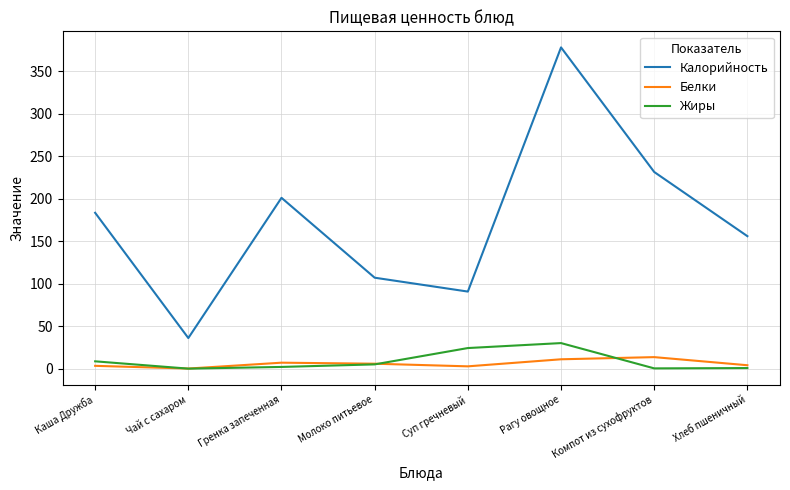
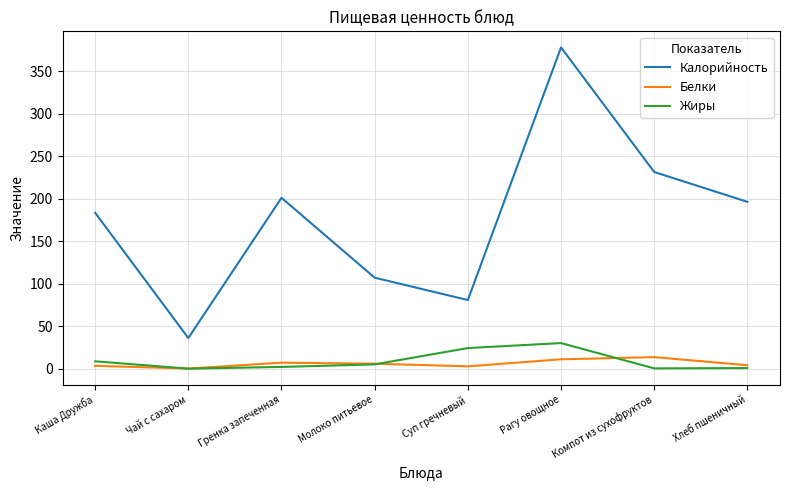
  {
    "Калорийность": {
      "Каша Дружба": 180,
      "Чай с сахаром": 40,
      "Гренка запеченная": 200,
      "Молоко питьевое": 110,
-     "Суп гречневый": 90,
+     "Суп гречневый": 80,
      "Рагу овощное": 380,
      "Компот из сухофруктов": 230,
-     "Хлеб пшеничный": 160
+     "Хлеб пшеничный": 200
    },
    "Белки": {
      "Каша Дружба": 0,
      "Гренка запеченная": 10,
      "Суп гречневый": 0,
      "Рагу овощное": 10,
      "Компот из сухофруктов": 10,
      "Хлеб пшеничный": 0
    },
    "Жиры": {
      "Каша Дружба": 10,
      "Гренка запеченная": 0,
      "Суп гречневый": 20,
      "Рагу овощное": 30,
      "Компот из сухофруктов": 0,
      "Хлеб пшеничный": 0
    }
  }
